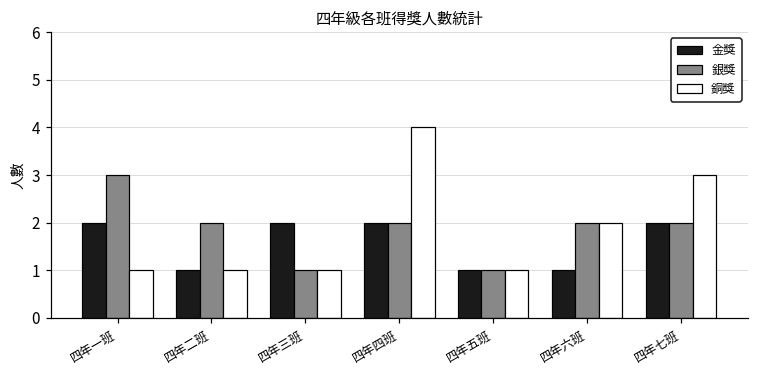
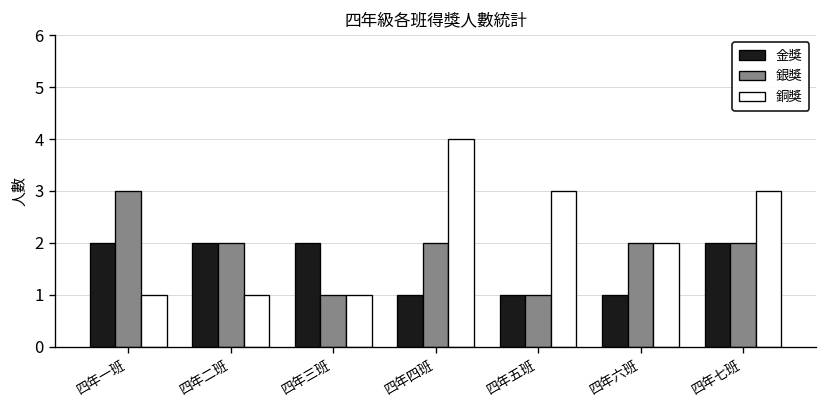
  {
    "金獎": {
      "四年一班": 2,
-     "四年二班": 1,
+     "四年二班": 2,
      "四年三班": 2,
-     "四年四班": 2,
+     "四年四班": 1,
      "四年五班": 1,
      "四年六班": 1,
      "四年七班": 2
    },
    "銀獎": {
      "四年一班": 3,
      "四年二班": 2,
      "四年三班": 1,
      "四年四班": 2,
      "四年五班": 1,
      "四年六班": 2,
      "四年七班": 2
    },
    "銅獎": {
      "四年一班": 1,
      "四年二班": 1,
      "四年三班": 1,
      "四年四班": 4,
-     "四年五班": 1,
+     "四年五班": 3,
      "四年六班": 2,
      "四年七班": 3
    }
  }
